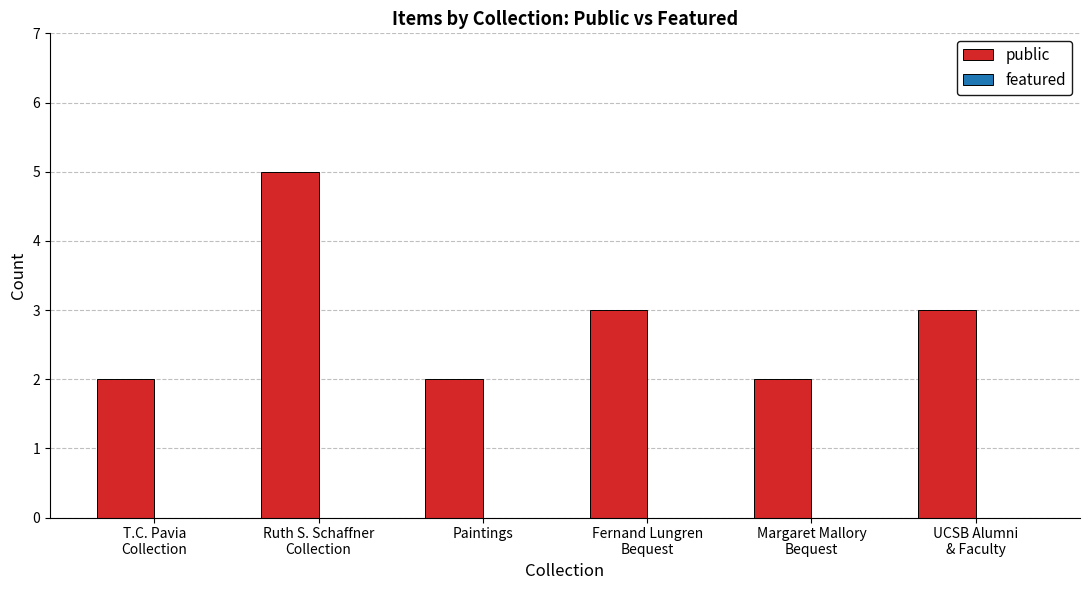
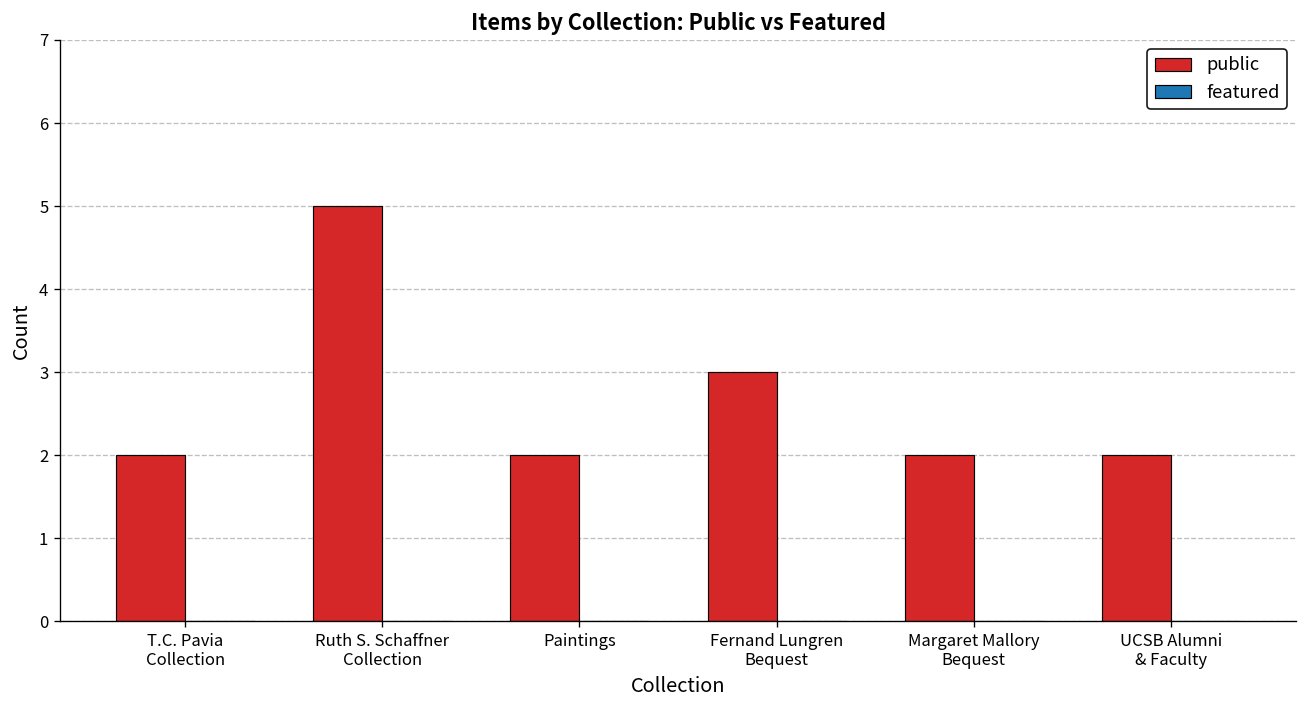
  {
    "public": {
      "T.C. Pavia Collection": 2,
      "Ruth S. Schaffner Collection": 5,
      "Paintings": 2,
      "Fernand Lungren Bequest": 3,
      "Margaret Mallory Bequest": 2,
-     "UCSB Alumni & Faculty": 3
+     "UCSB Alumni & Faculty": 2
    },
    "featured": {
      "T.C. Pavia Collection": 0,
      "Ruth S. Schaffner Collection": 0,
      "Paintings": 0,
      "Fernand Lungren Bequest": 0,
      "Margaret Mallory Bequest": 0,
      "UCSB Alumni & Faculty": 0
    }
  }
